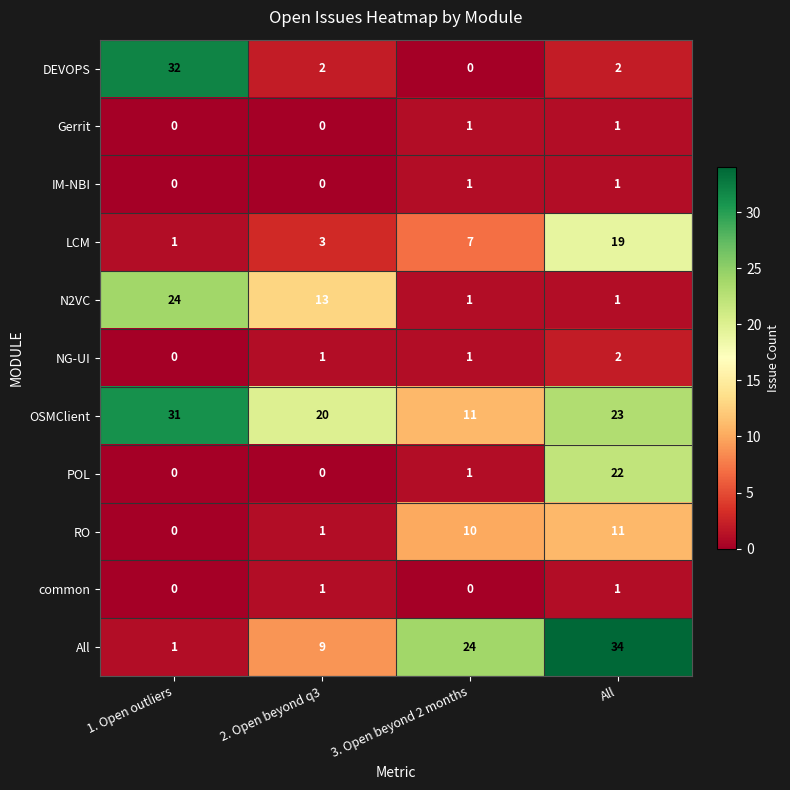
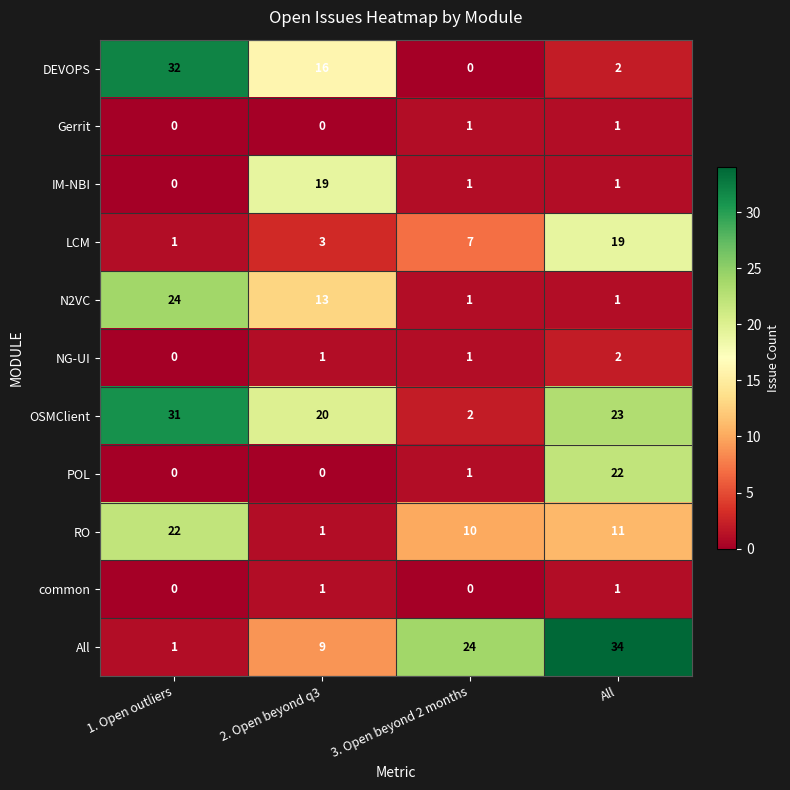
  {
    "DEVOPS": {
      "1. Open outliers": 32,
-     "2. Open beyond q3": 2,
+     "2. Open beyond q3": 16,
      "3. Open beyond 2 months": 0,
      "All": 2
    },
    "Gerrit": {
      "1. Open outliers": 0,
      "2. Open beyond q3": 0,
      "3. Open beyond 2 months": 1,
      "All": 1
    },
    "IM-NBI": {
      "1. Open outliers": 0,
-     "2. Open beyond q3": 0,
+     "2. Open beyond q3": 19,
      "3. Open beyond 2 months": 1,
      "All": 1
    },
    "LCM": {
      "1. Open outliers": 1,
      "2. Open beyond q3": 3,
      "3. Open beyond 2 months": 7,
      "All": 19
    },
    "N2VC": {
      "1. Open outliers": 24,
      "2. Open beyond q3": 13,
      "3. Open beyond 2 months": 1,
      "All": 1
    },
    "NG-UI": {
      "1. Open outliers": 0,
      "2. Open beyond q3": 1,
      "3. Open beyond 2 months": 1,
      "All": 2
    },
    "OSMClient": {
      "1. Open outliers": 31,
      "2. Open beyond q3": 20,
-     "3. Open beyond 2 months": 11,
+     "3. Open beyond 2 months": 2,
      "All": 23
    },
    "POL": {
      "1. Open outliers": 0,
      "2. Open beyond q3": 0,
      "3. Open beyond 2 months": 1,
      "All": 22
    },
    "RO": {
-     "1. Open outliers": 0,
+     "1. Open outliers": 22,
      "2. Open beyond q3": 1,
      "3. Open beyond 2 months": 10,
      "All": 11
    },
    "common": {
      "1. Open outliers": 0,
      "2. Open beyond q3": 1,
      "3. Open beyond 2 months": 0,
      "All": 1
    },
    "All": {
      "1. Open outliers": 1,
      "2. Open beyond q3": 9,
      "3. Open beyond 2 months": 24,
      "All": 34
    }
  }
